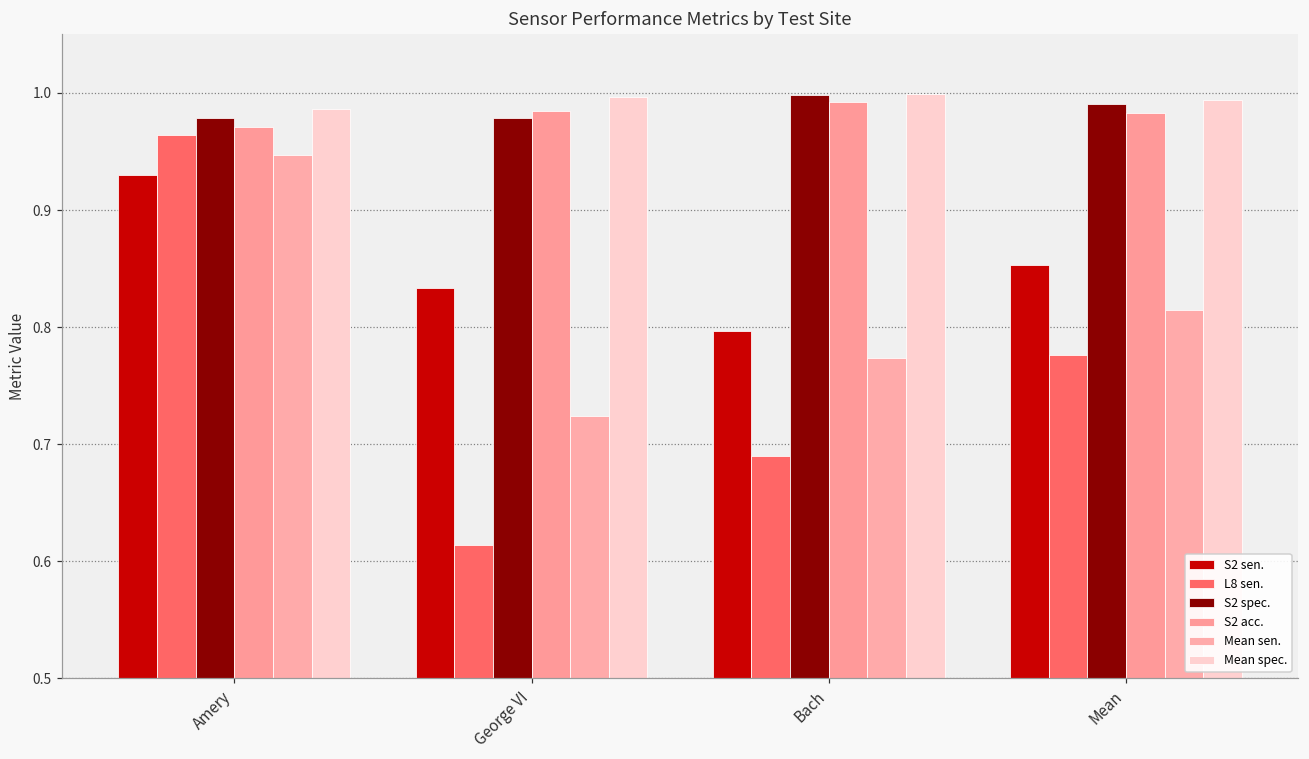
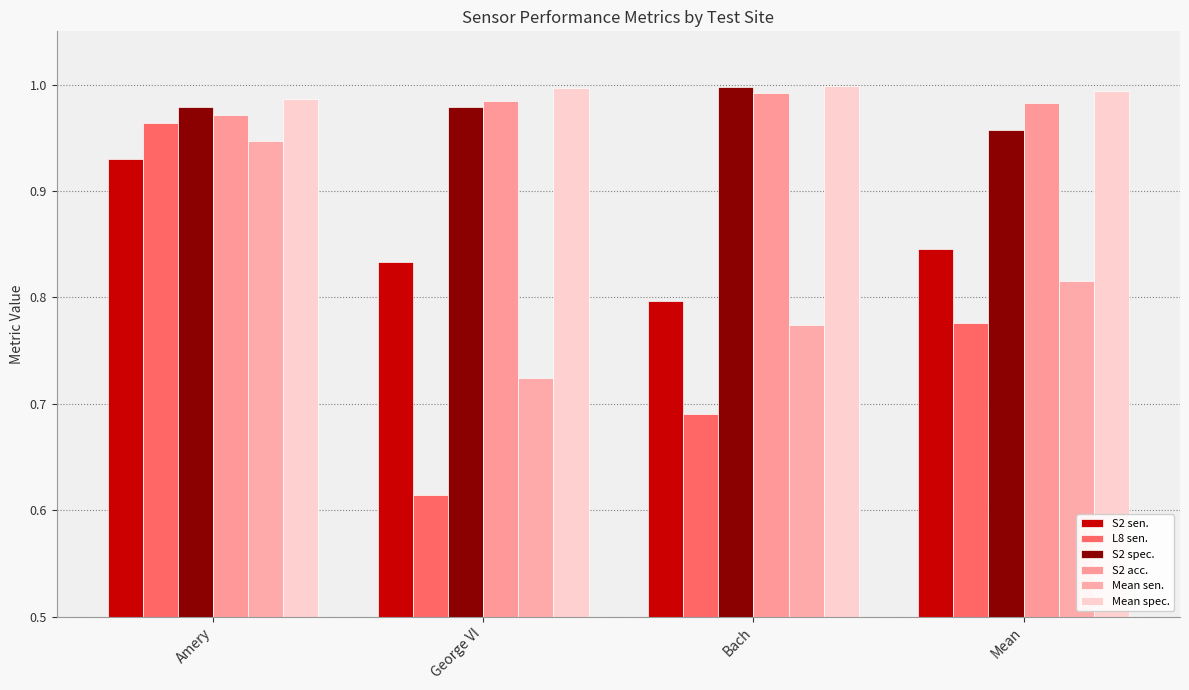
  {
    "S2 sen.": {
      "Amery": 0.930,
      "George VI": 0.833,
      "Bach": 0.797,
-     "Mean": 0.853
+     "Mean": 0.845
    },
    "L8 sen.": {
      "Amery": 0.964,
      "George VI": 0.614,
      "Bach": 0.690,
      "Mean": 0.776
    },
    "S2 spec.": {
      "Amery": 0.979,
      "George VI": 0.979,
      "Bach": 0.998,
-     "Mean": 0.991
+     "Mean": 0.957
    }
  }
